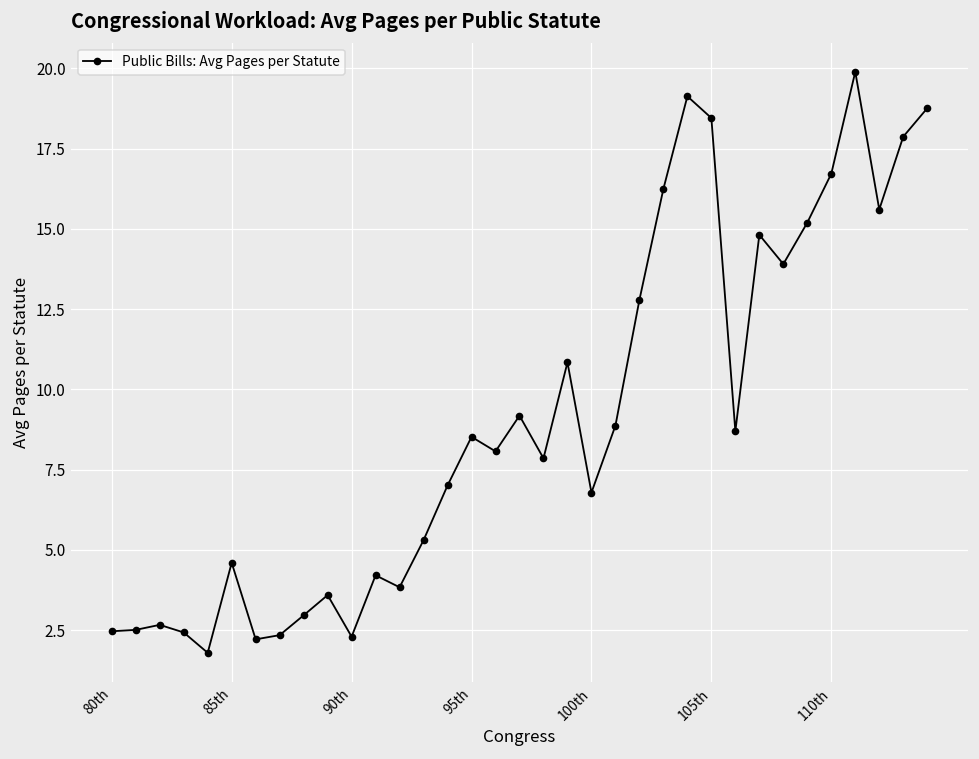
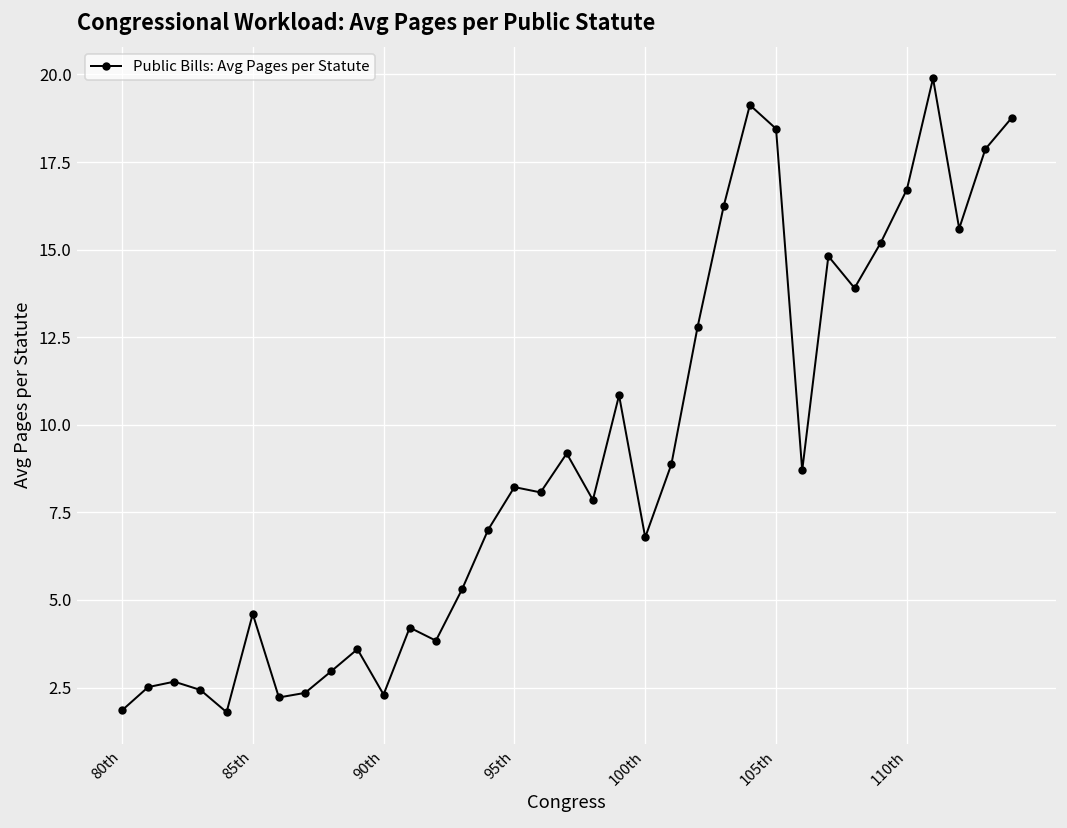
  {
-   "80th": 2.5,
+   "80th": 1.8,
    "85th": 4.6,
    "90th": 2.3,
-   "95th": 8.5,
+   "95th": 8.2,
    "100th": 6.8,
    "105th": 18.4,
    "110th": 16.7
  }
